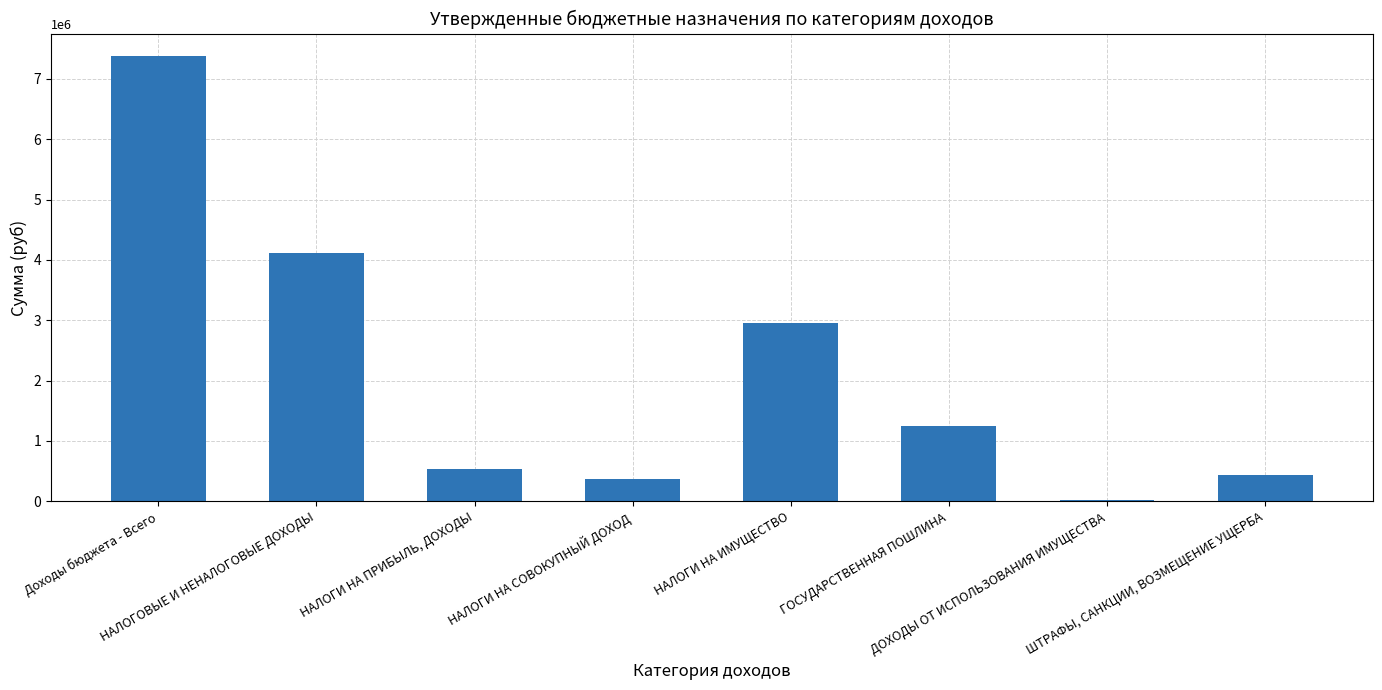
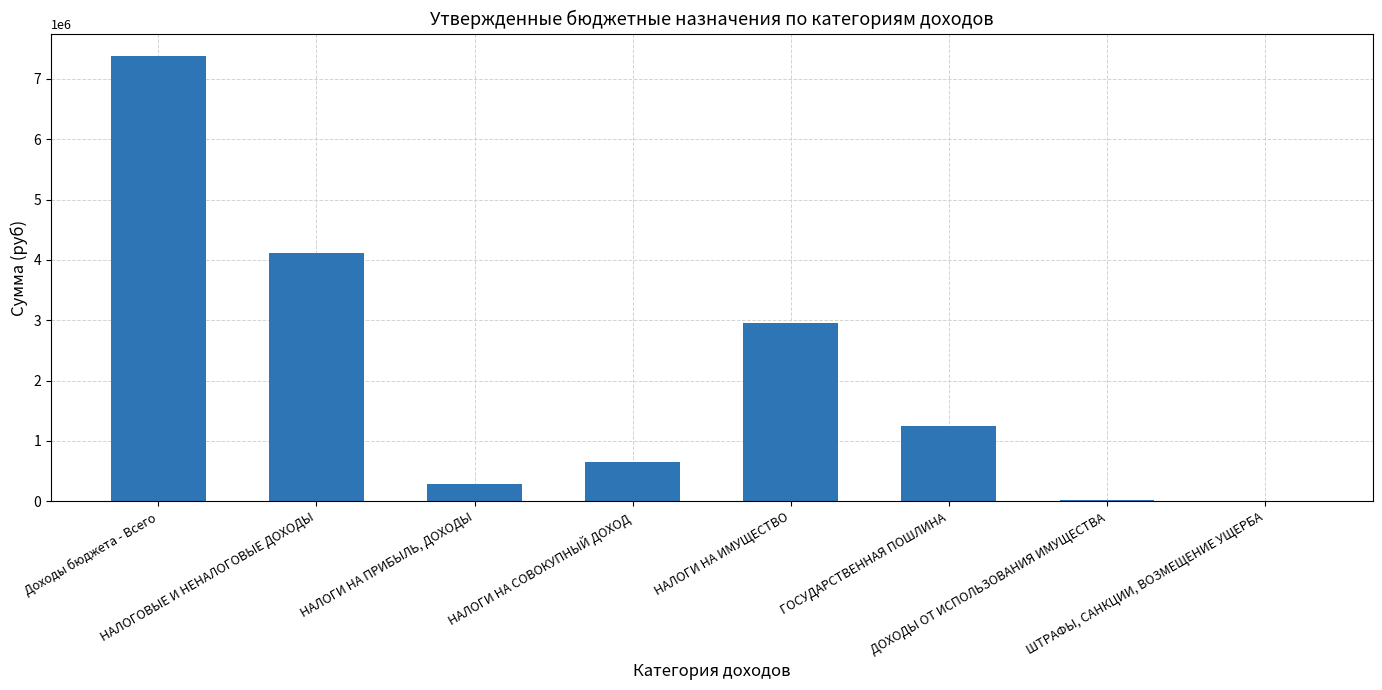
  {
    "Доходы бюджета - Всего": 7400000,
    "НАЛОГОВЫЕ И НЕНАЛОГОВЫЕ ДОХОДЫ": 4100000,
-   "НАЛОГИ НА ПРИБЫЛЬ, ДОХОДЫ": 500000,
-   "НАЛОГИ НА СОВОКУПНЫЙ ДОХОД": 400000,
+   "НАЛОГИ НА ПРИБЫЛЬ, ДОХОДЫ": 300000,
+   "НАЛОГИ НА СОВОКУПНЫЙ ДОХОД": 600000,
    "НАЛОГИ НА ИМУЩЕСТВО": 3000000,
    "ГОСУДАРСТВЕННАЯ ПОШЛИНА": 1200000,
-   "ШТРАФЫ, САНКЦИИ, ВОЗМЕЩЕНИЕ УЩЕРБА": 400000
+   "ШТРАФЫ, САНКЦИИ, ВОЗМЕЩЕНИЕ УЩЕРБА": 0
  }
